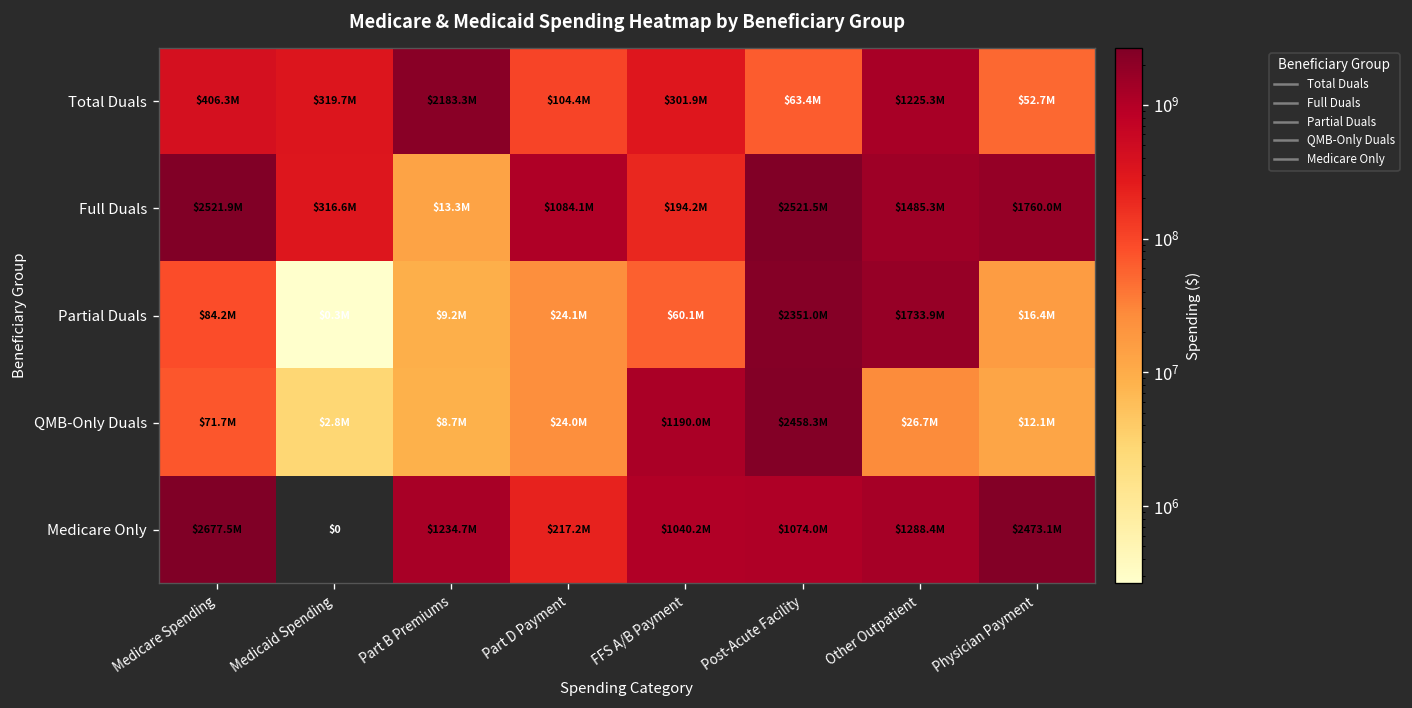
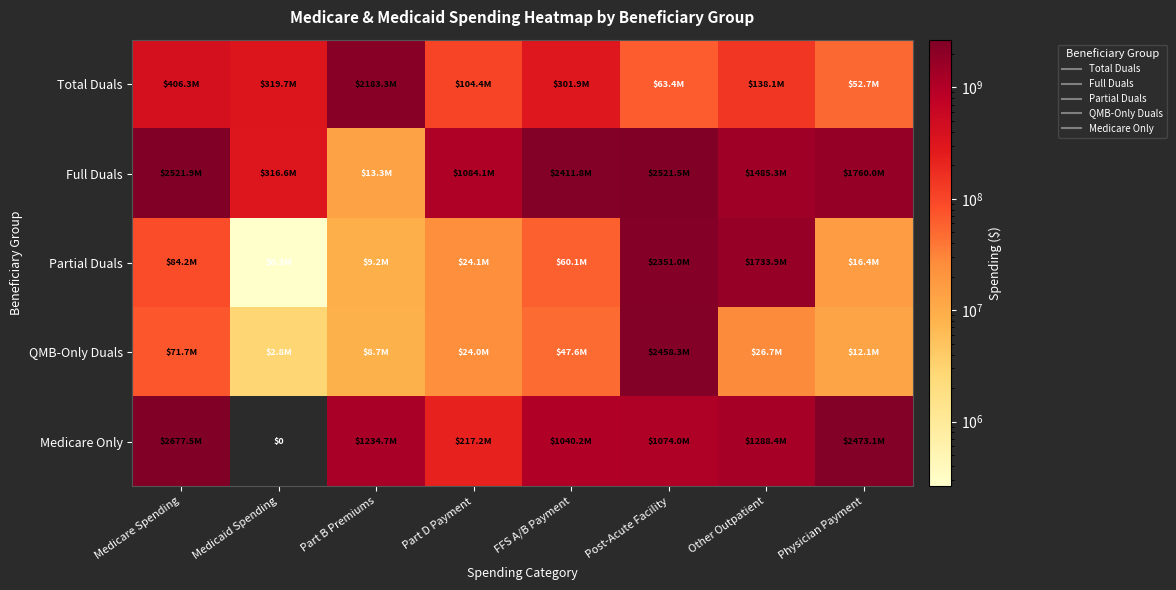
  {
    "Total Duals": {
      "Medicare Spending": "$406.3M",
      "Medicaid Spending": "$319.7M",
      "Part B Premiums": "$2183.3M",
      "Part D Payment": "$104.4M",
      "FFS A/B Payment": "$301.9M",
      "Post-Acute Facility": "$63.4M",
-     "Other Outpatient": "$1225.3M",
+     "Other Outpatient": "$138.1M",
      "Physician Payment": "$52.7M"
    },
    "Full Duals": {
      "Medicare Spending": "$2521.9M",
      "Medicaid Spending": "$316.6M",
      "Part B Premiums": "$13.3M",
      "Part D Payment": "$1084.1M",
-     "FFS A/B Payment": "$194.2M",
+     "FFS A/B Payment": "$2411.8M",
      "Post-Acute Facility": "$2521.5M",
      "Other Outpatient": "$1485.3M",
      "Physician Payment": "$1760.0M"
    },
    "Partial Duals": {
      "Medicare Spending": "$84.2M",
      "Medicaid Spending": "$0.3M",
      "Part B Premiums": "$9.2M",
      "Part D Payment": "$24.1M",
      "FFS A/B Payment": "$60.1M",
      "Post-Acute Facility": "$2351.0M",
      "Other Outpatient": "$1733.9M",
      "Physician Payment": "$16.4M"
    },
    "QMB-Only Duals": {
      "Medicare Spending": "$71.7M",
      "Medicaid Spending": "$2.8M",
      "Part B Premiums": "$8.7M",
      "Part D Payment": "$24.0M",
-     "FFS A/B Payment": "$1190.0M",
+     "FFS A/B Payment": "$47.6M",
      "Post-Acute Facility": "$2458.3M",
      "Other Outpatient": "$26.7M",
      "Physician Payment": "$12.1M"
    },
    "Medicare Only": {
      "Medicare Spending": "$2677.5M",
      "Medicaid Spending": "$0",
      "Part B Premiums": "$1234.7M",
      "Part D Payment": "$217.2M",
      "FFS A/B Payment": "$1040.2M",
      "Post-Acute Facility": "$1074.0M",
      "Other Outpatient": "$1288.4M",
      "Physician Payment": "$2473.1M"
    }
  }
